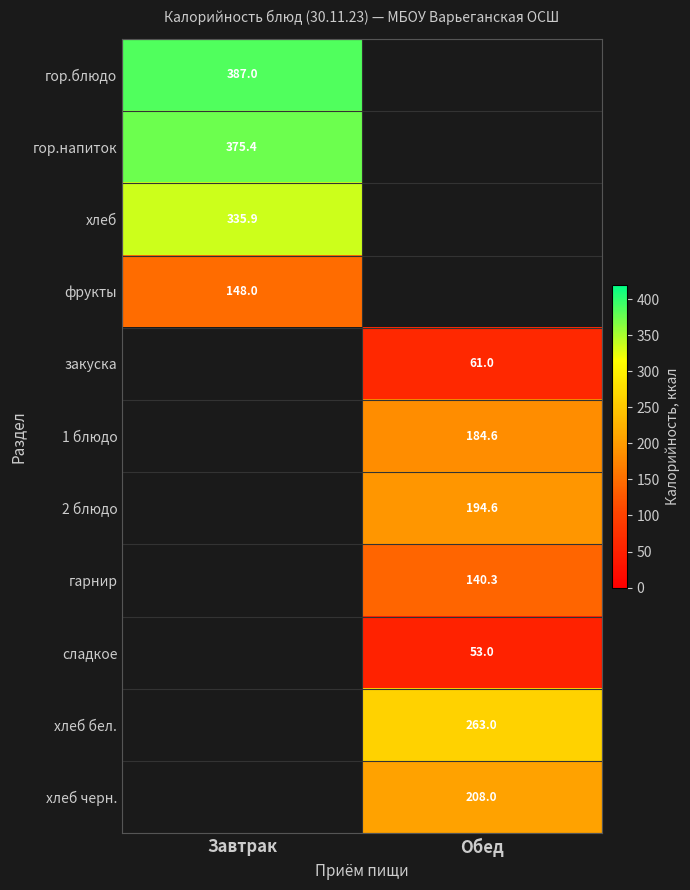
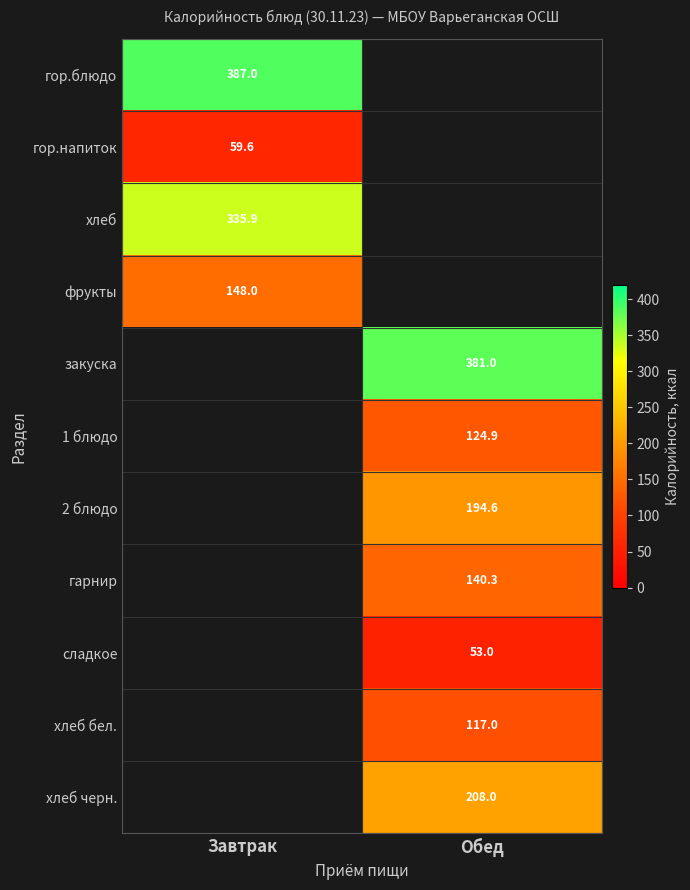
  {
    "гор.напиток": {
-     "Завтрак": 375.4
+     "Завтрак": 59.6
    },
    "закуска": {
-     "Обед": 61.0
+     "Обед": 381.0
    },
    "1 блюдо": {
-     "Обед": 184.6
+     "Обед": 124.9
    },
    "хлеб бел.": {
-     "Обед": 263.0
+     "Обед": 117.0
    }
  }
